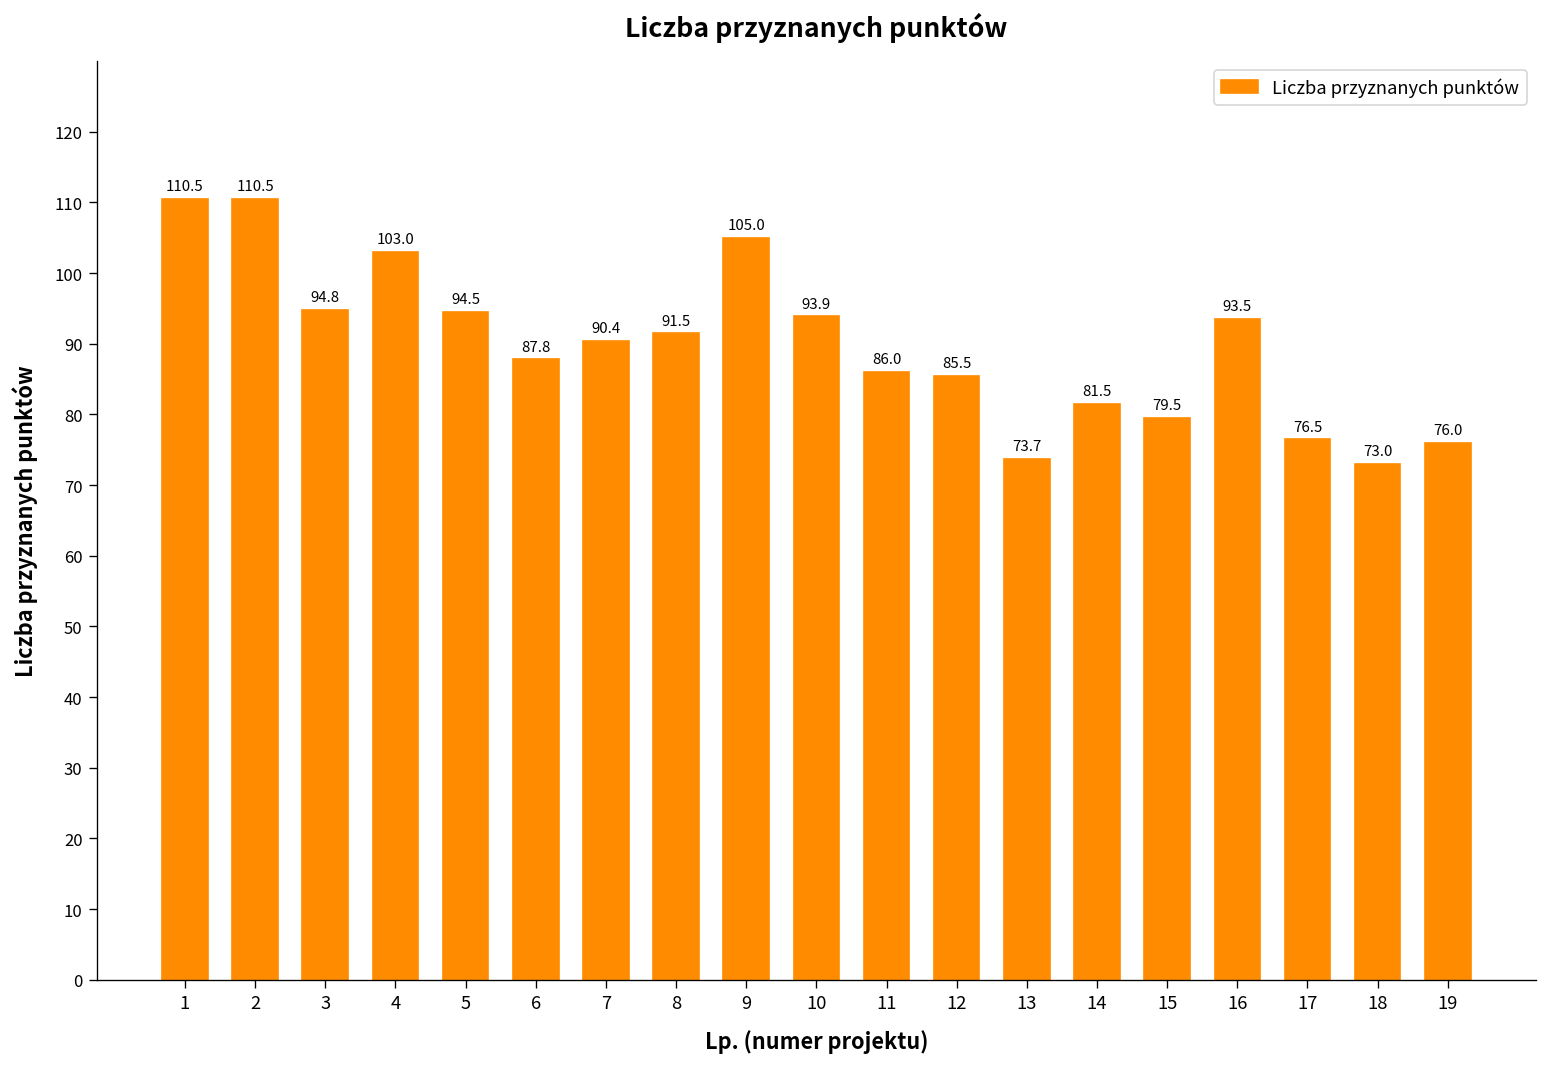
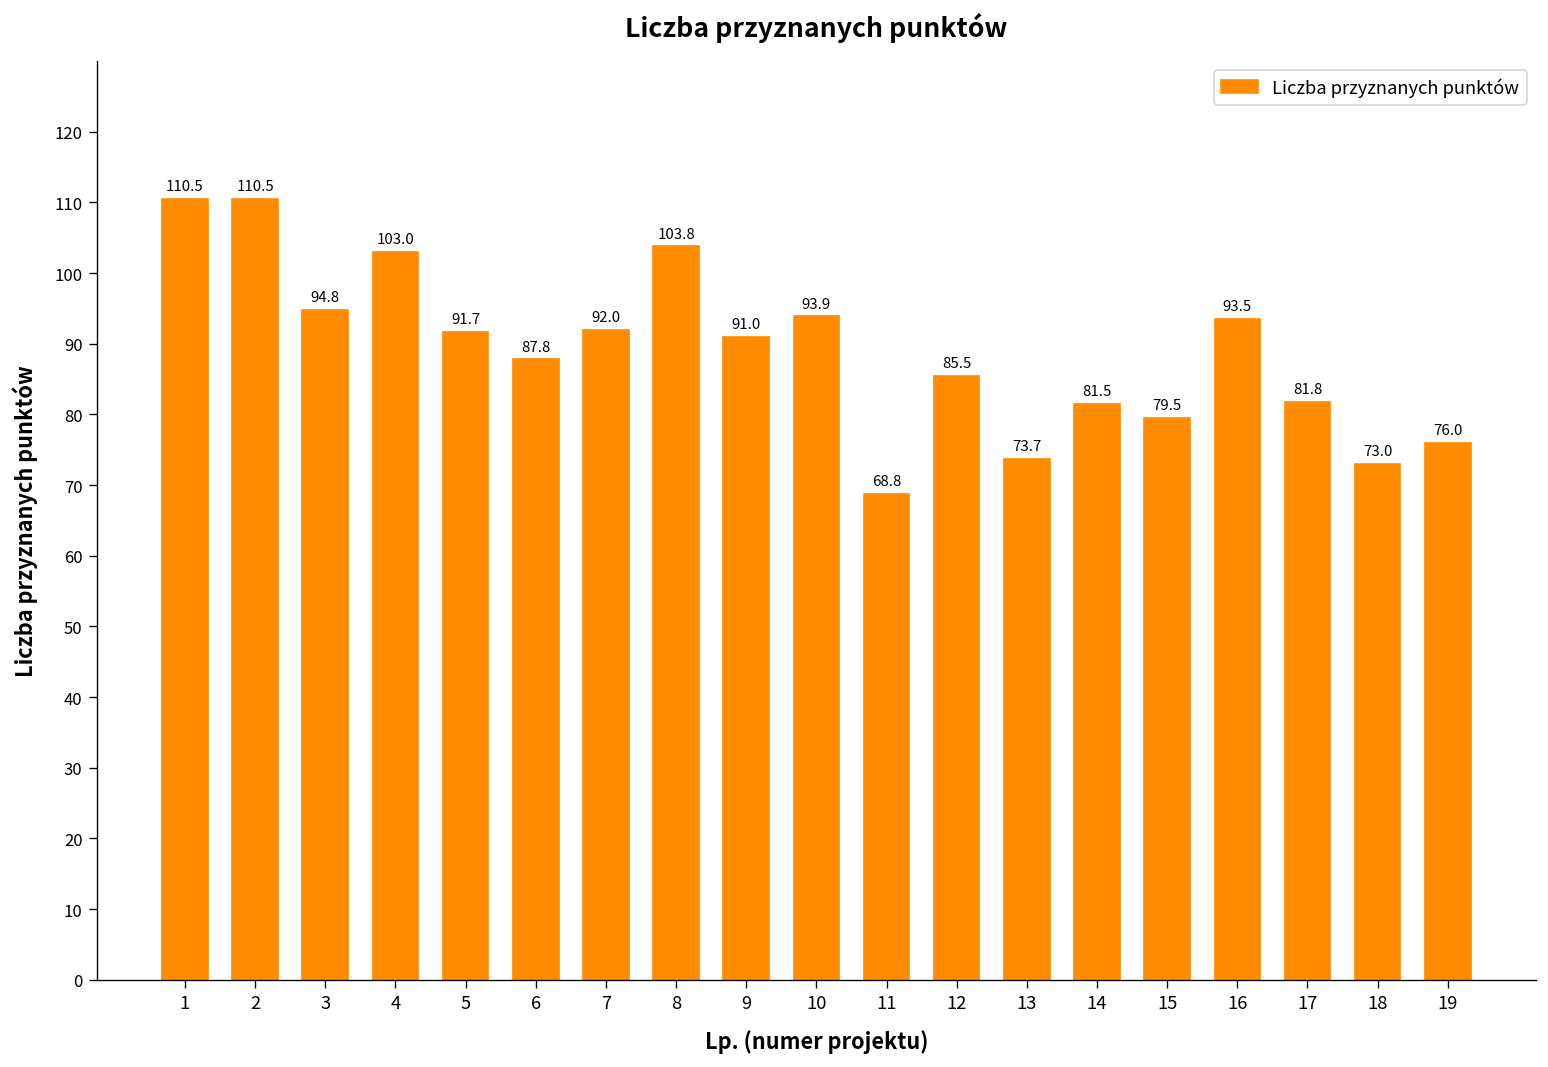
  {
    "1": 110.5,
    "2": 110.5,
    "3": 94.8,
    "4": 103.0,
-   "5": 94.5,
+   "5": 91.7,
    "6": 87.8,
-   "7": 90.4,
-   "8": 91.5,
-   "9": 105.0,
+   "7": 92.0,
+   "8": 103.8,
+   "9": 91.0,
    "10": 93.9,
-   "11": 86.0,
+   "11": 68.8,
    "12": 85.5,
    "13": 73.7,
    "14": 81.5,
    "15": 79.5,
    "16": 93.5,
-   "17": 76.5,
+   "17": 81.8,
    "18": 73.0,
    "19": 76.0
  }
